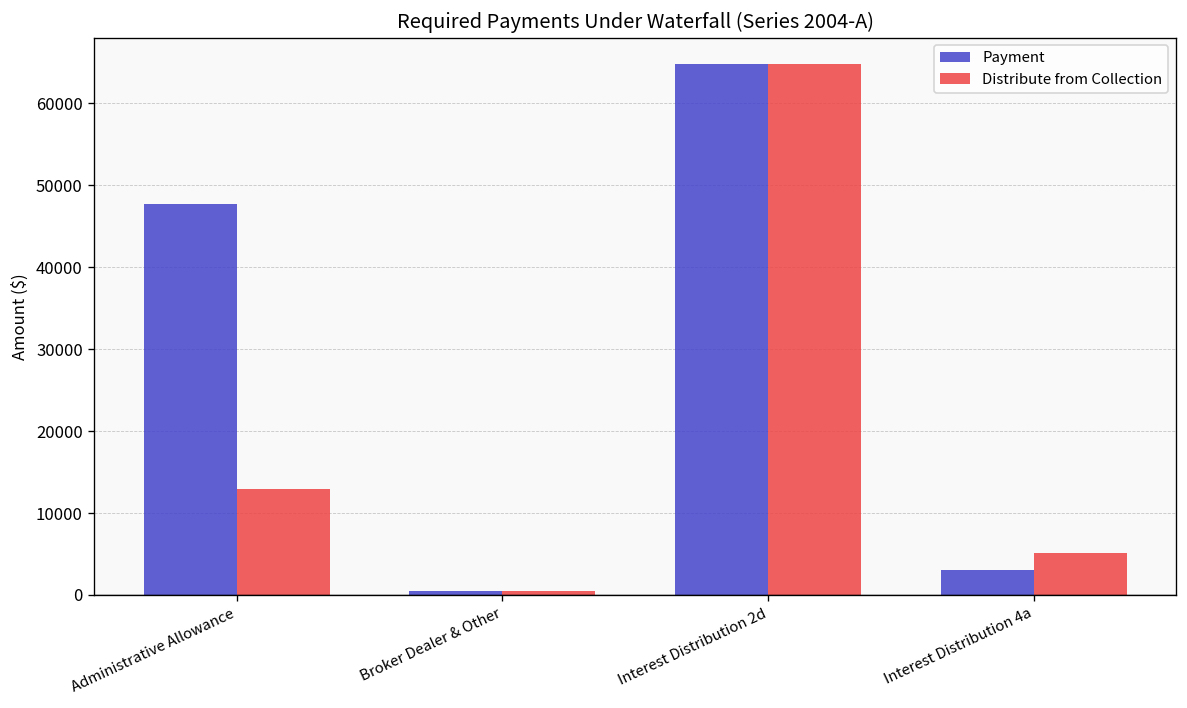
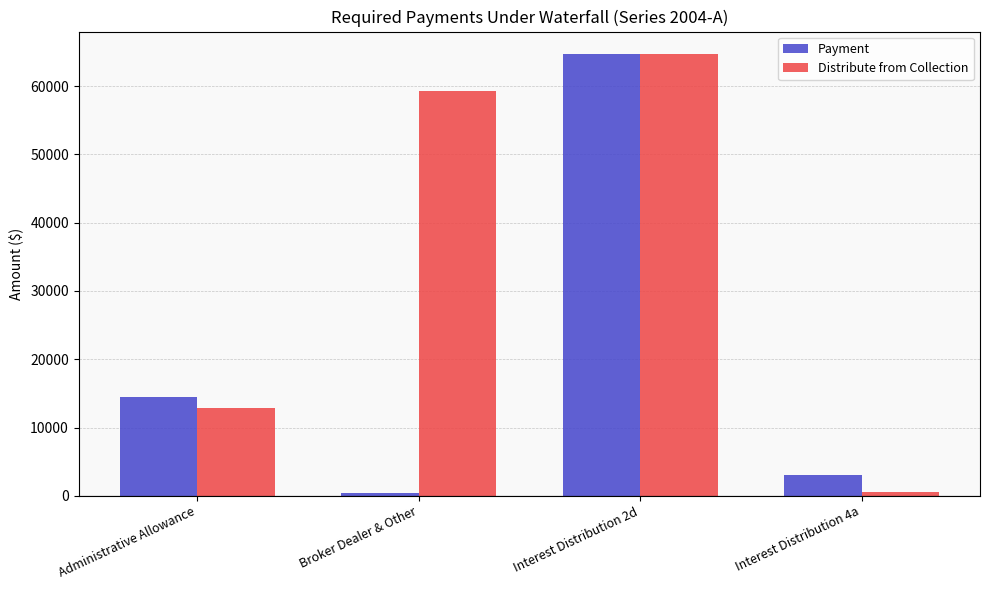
  {
    "Payment": {
-     "Administrative Allowance": 48000,
+     "Administrative Allowance": 15000,
      "Broker Dealer & Other": 0,
      "Interest Distribution 2d": 65000,
      "Interest Distribution 4a": 3000
    },
    "Distribute from Collection": {
      "Administrative Allowance": 13000,
-     "Broker Dealer & Other": 0,
+     "Broker Dealer & Other": 59000,
      "Interest Distribution 2d": 65000,
-     "Interest Distribution 4a": 5000
+     "Interest Distribution 4a": 1000
    }
  }
